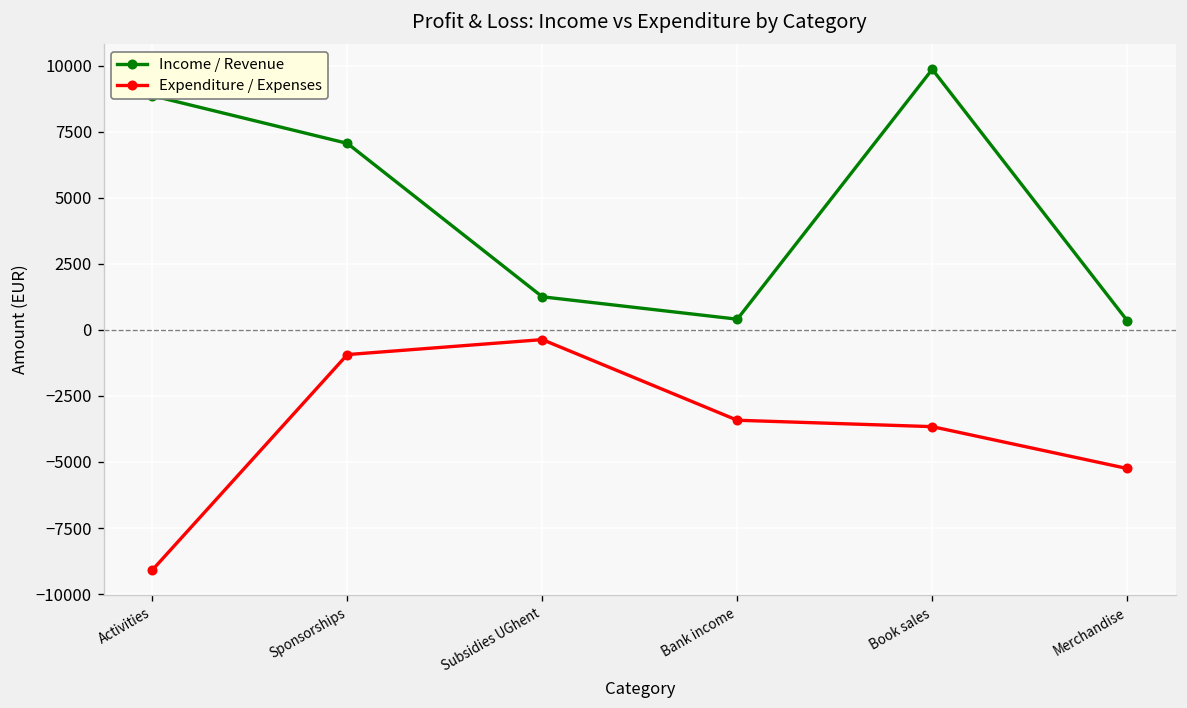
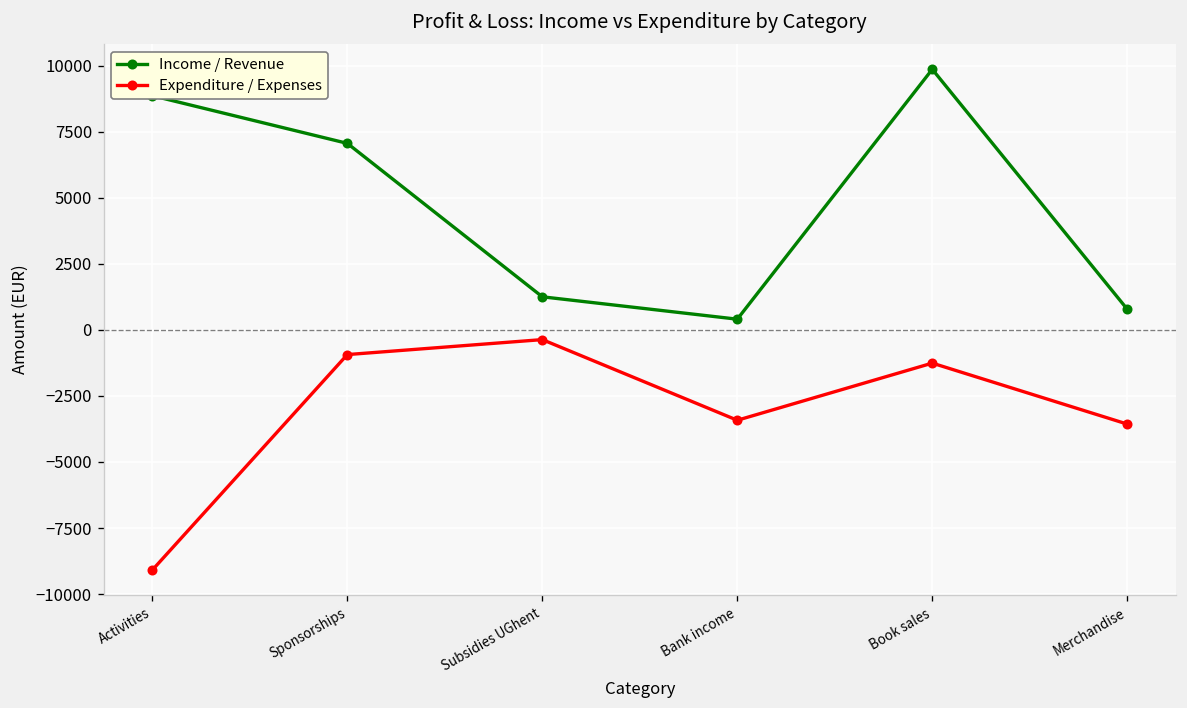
  {
    "Income / Revenue": {
      "Sponsorships": 7100,
      "Subsidies UGhent": 1300,
      "Bank income": 400,
      "Book sales": 9900,
-     "Merchandise": 300
+     "Merchandise": 800
    },
    "Expenditure / Expenses": {
      "Activities": -9100,
      "Sponsorships": -900,
      "Subsidies UGhent": -400,
      "Bank income": -3400,
-     "Book sales": -3700,
-     "Merchandise": -5200
+     "Book sales": -1300,
+     "Merchandise": -3600
    }
  }
